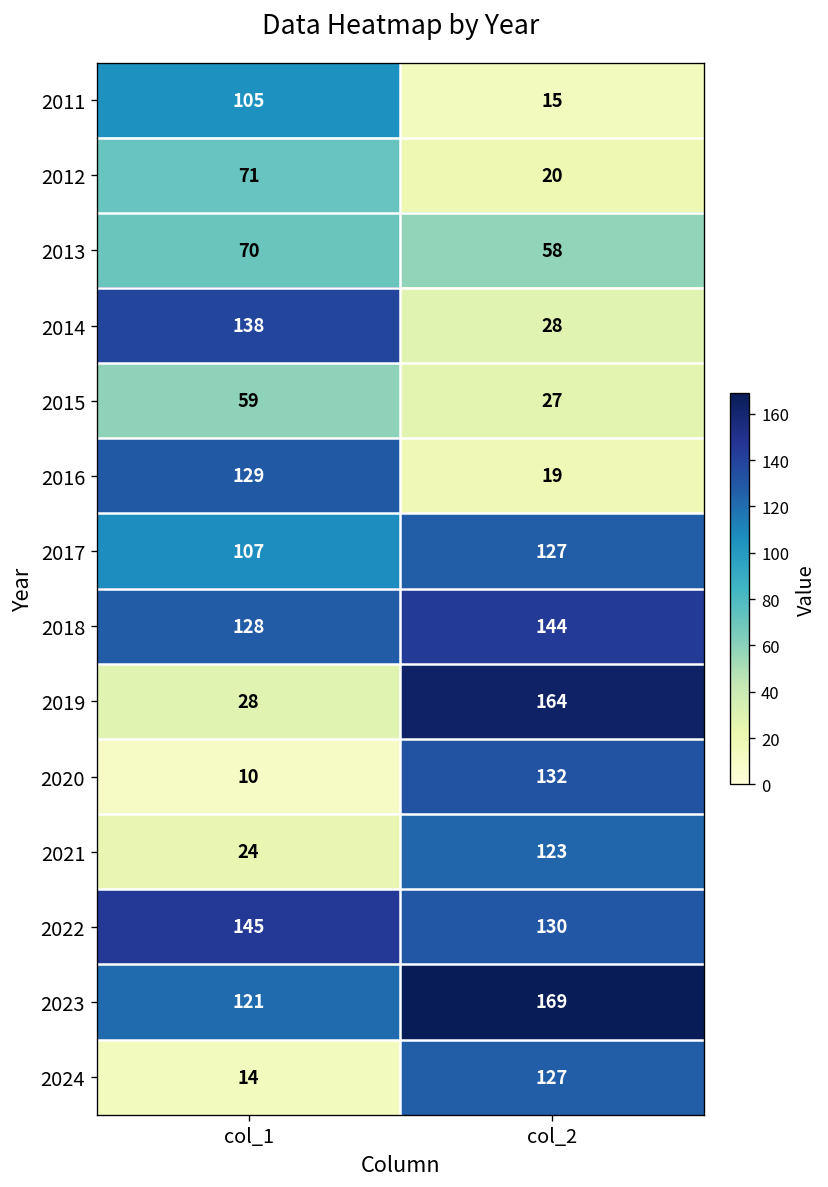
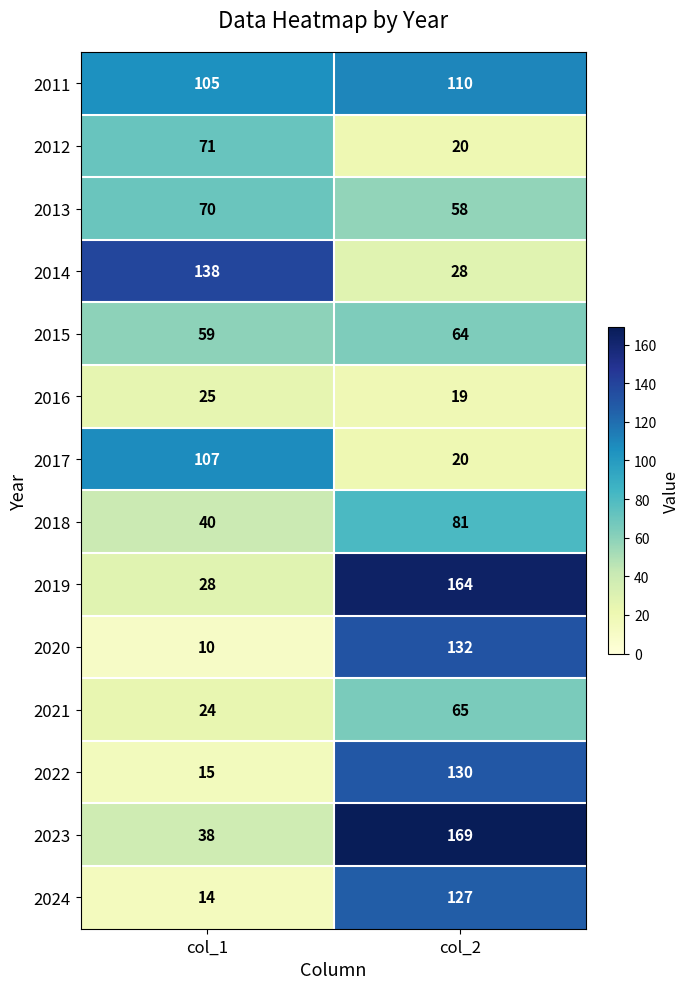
  {
    "2011": {
      "col_1": 105,
-     "col_2": 15
+     "col_2": 110
    },
    "2012": {
      "col_1": 71,
      "col_2": 20
    },
    "2013": {
      "col_1": 70,
      "col_2": 58
    },
    "2014": {
      "col_1": 138,
      "col_2": 28
    },
    "2015": {
      "col_1": 59,
-     "col_2": 27
+     "col_2": 64
    },
    "2016": {
-     "col_1": 129,
+     "col_1": 25,
      "col_2": 19
    },
    "2017": {
      "col_1": 107,
-     "col_2": 127
+     "col_2": 20
    },
    "2018": {
-     "col_1": 128,
-     "col_2": 144
+     "col_1": 40,
+     "col_2": 81
    },
    "2019": {
      "col_1": 28,
      "col_2": 164
    },
    "2020": {
      "col_1": 10,
      "col_2": 132
    },
    "2021": {
      "col_1": 24,
-     "col_2": 123
+     "col_2": 65
    },
    "2022": {
-     "col_1": 145,
+     "col_1": 15,
      "col_2": 130
    },
    "2023": {
-     "col_1": 121,
+     "col_1": 38,
      "col_2": 169
    },
    "2024": {
      "col_1": 14,
      "col_2": 127
    }
  }
